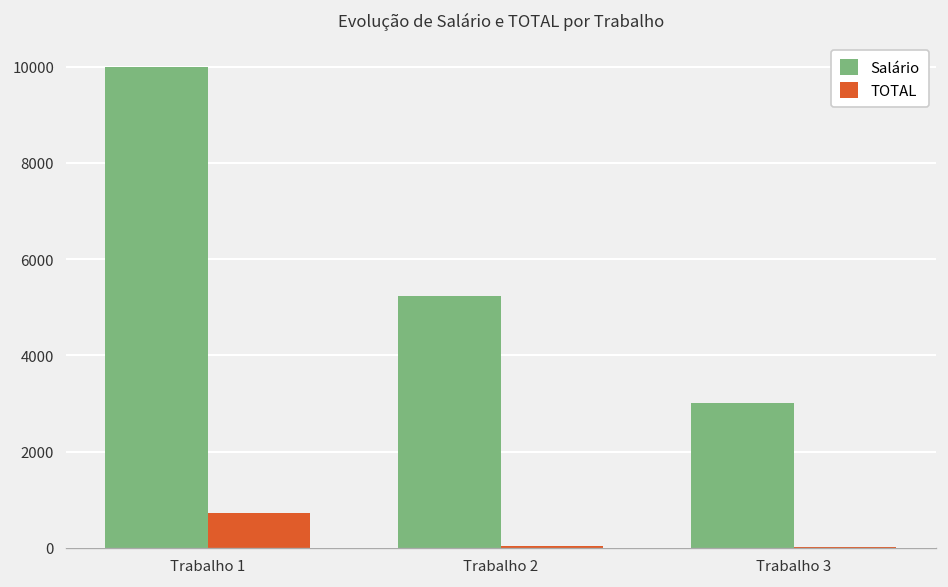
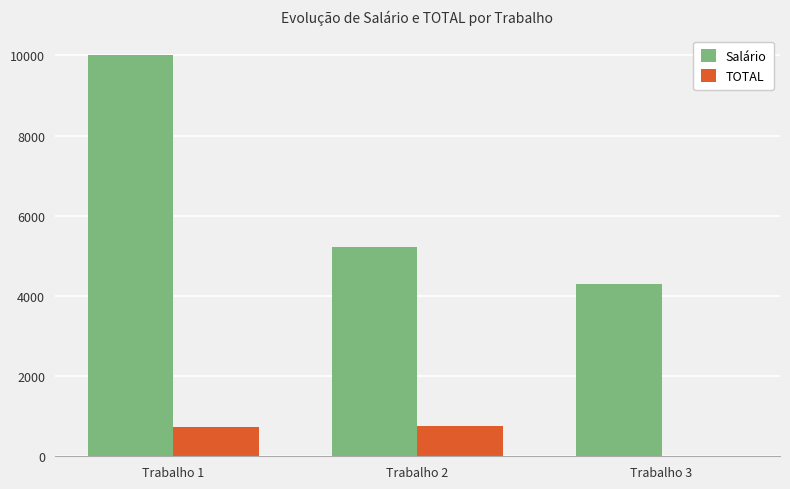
  {
    "Salário": {
      "Trabalho 1": 10000,
      "Trabalho 2": 5200,
-     "Trabalho 3": 3000
+     "Trabalho 3": 4300
    },
    "TOTAL": {
      "Trabalho 1": 700,
-     "Trabalho 2": 0
+     "Trabalho 2": 800
    }
  }
